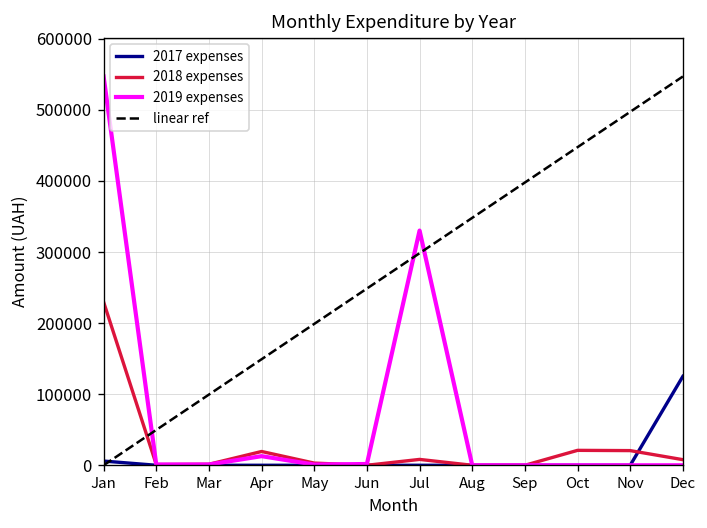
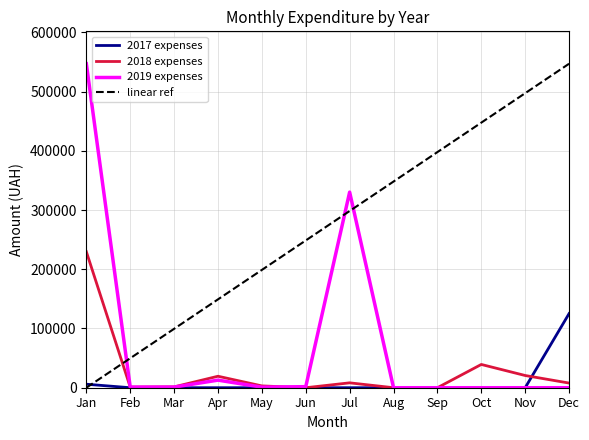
  {
    "2017 expenses": {
      "Jan": 10000,
      "Apr": 0,
      "Jul": 0,
      "Dec": 130000
    },
    "2018 expenses": {
      "Jan": 230000,
      "Apr": 20000,
      "Jul": 10000,
-     "Oct": 20000,
+     "Oct": 40000,
      "Nov": 20000,
      "Dec": 10000
    },
    "2019 expenses": {
      "Jan": 550000,
      "Apr": 10000,
      "Jul": 330000,
      "Dec": 0
    },
    "linear ref": {
      "Jan": 0,
      "Feb": 50000,
      "Mar": 100000,
      "Apr": 150000,
      "May": 200000,
      "Jun": 250000,
      "Jul": 300000,
      "Aug": 350000,
      "Sep": 400000,
      "Oct": 450000,
      "Nov": 500000,
      "Dec": 550000
    }
  }
